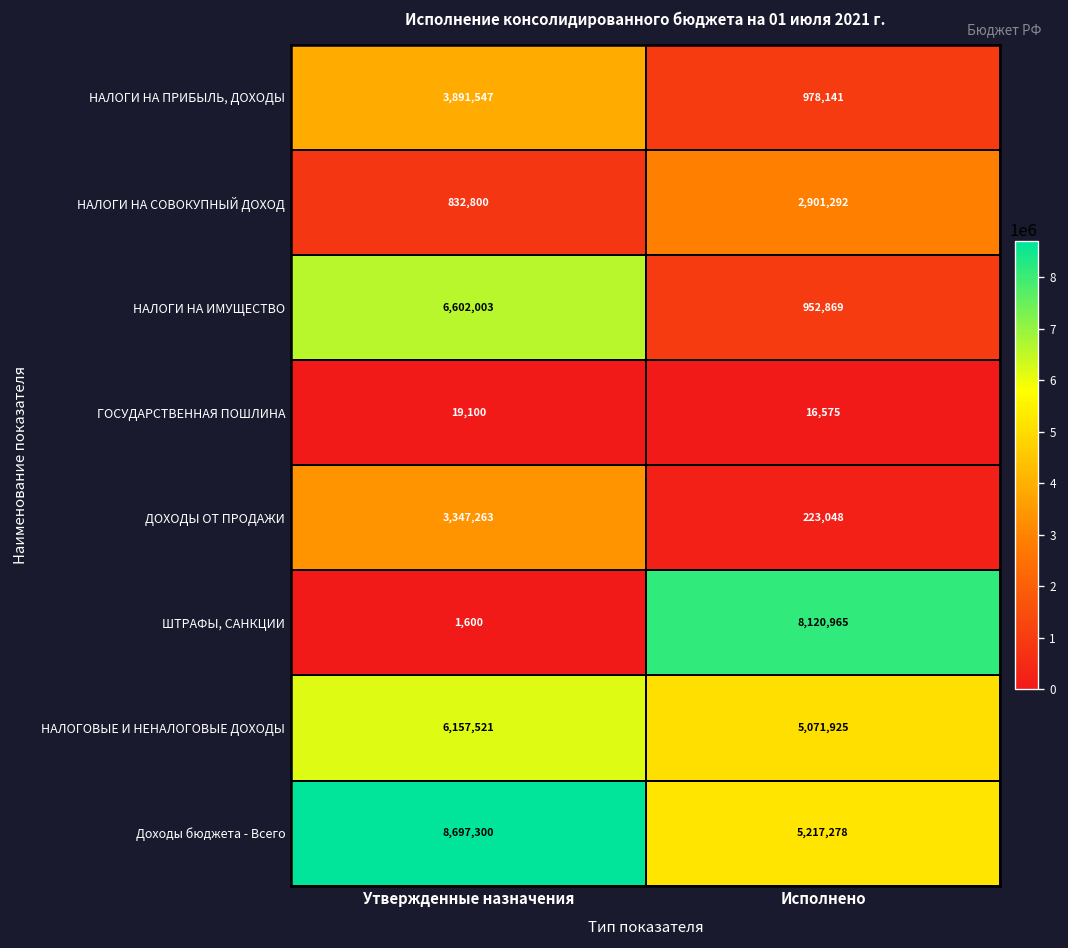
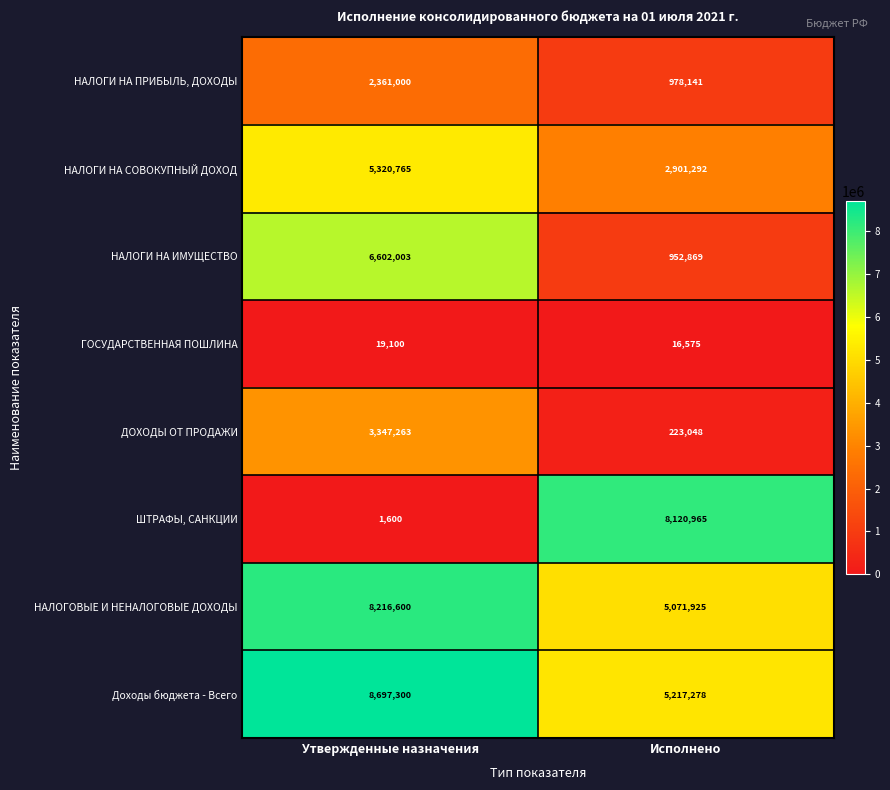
  {
    "НАЛОГИ НА ПРИБЫЛЬ, ДОХОДЫ": {
-     "Утвержденные назначения": "3,891,547",
+     "Утвержденные назначения": "2,361,000",
      "Исполнено": "978,141"
    },
    "НАЛОГИ НА СОВОКУПНЫЙ ДОХОД": {
-     "Утвержденные назначения": "832,800",
+     "Утвержденные назначения": "5,320,765",
      "Исполнено": "2,901,292"
    },
    "НАЛОГИ НА ИМУЩЕСТВО": {
      "Утвержденные назначения": "6,602,003",
      "Исполнено": "952,869"
    },
    "ГОСУДАРСТВЕННАЯ ПОШЛИНА": {
      "Утвержденные назначения": "19,100",
      "Исполнено": "16,575"
    },
    "ДОХОДЫ ОТ ПРОДАЖИ": {
      "Утвержденные назначения": "3,347,263",
      "Исполнено": "223,048"
    },
    "ШТРАФЫ, САНКЦИИ": {
      "Утвержденные назначения": "1,600",
      "Исполнено": "8,120,965"
    },
    "НАЛОГОВЫЕ И НЕНАЛОГОВЫЕ ДОХОДЫ": {
-     "Утвержденные назначения": "6,157,521",
+     "Утвержденные назначения": "8,216,600",
      "Исполнено": "5,071,925"
    },
    "Доходы бюджета - Всего": {
      "Утвержденные назначения": "8,697,300",
      "Исполнено": "5,217,278"
    }
  }
